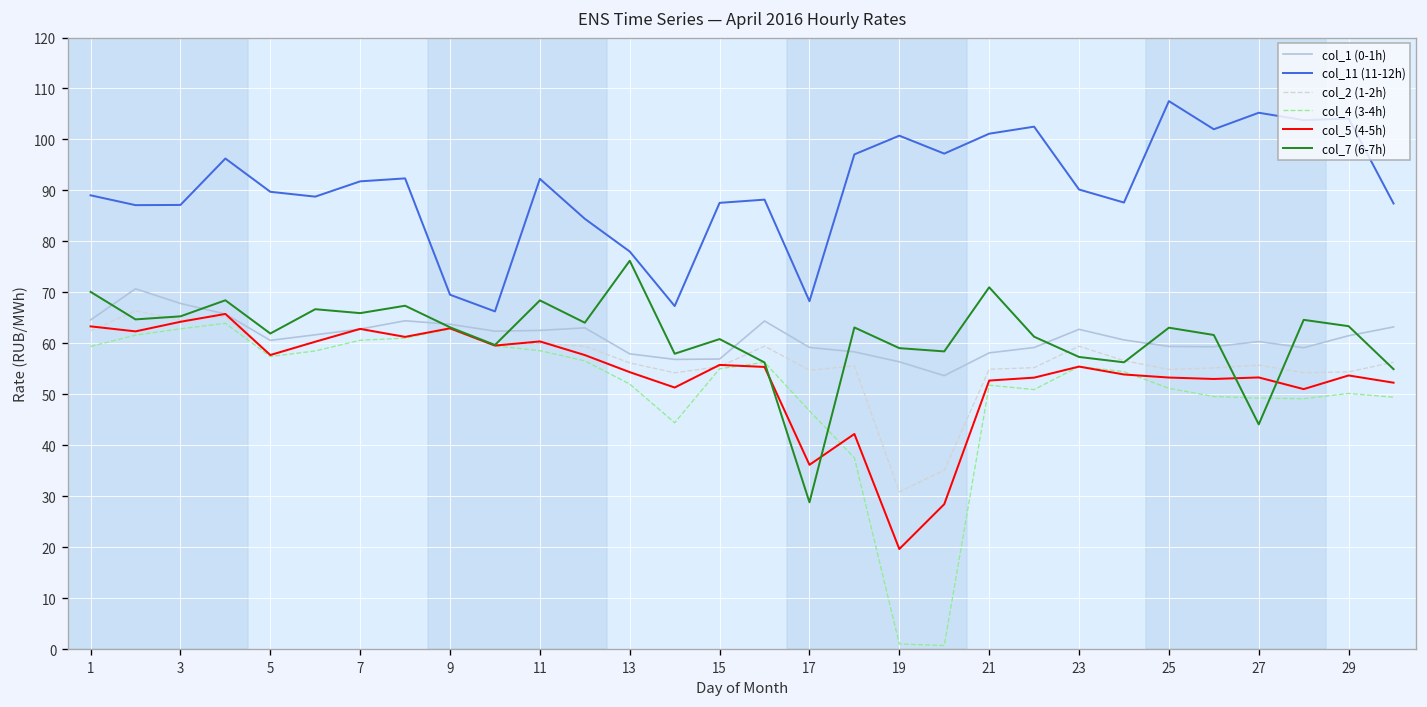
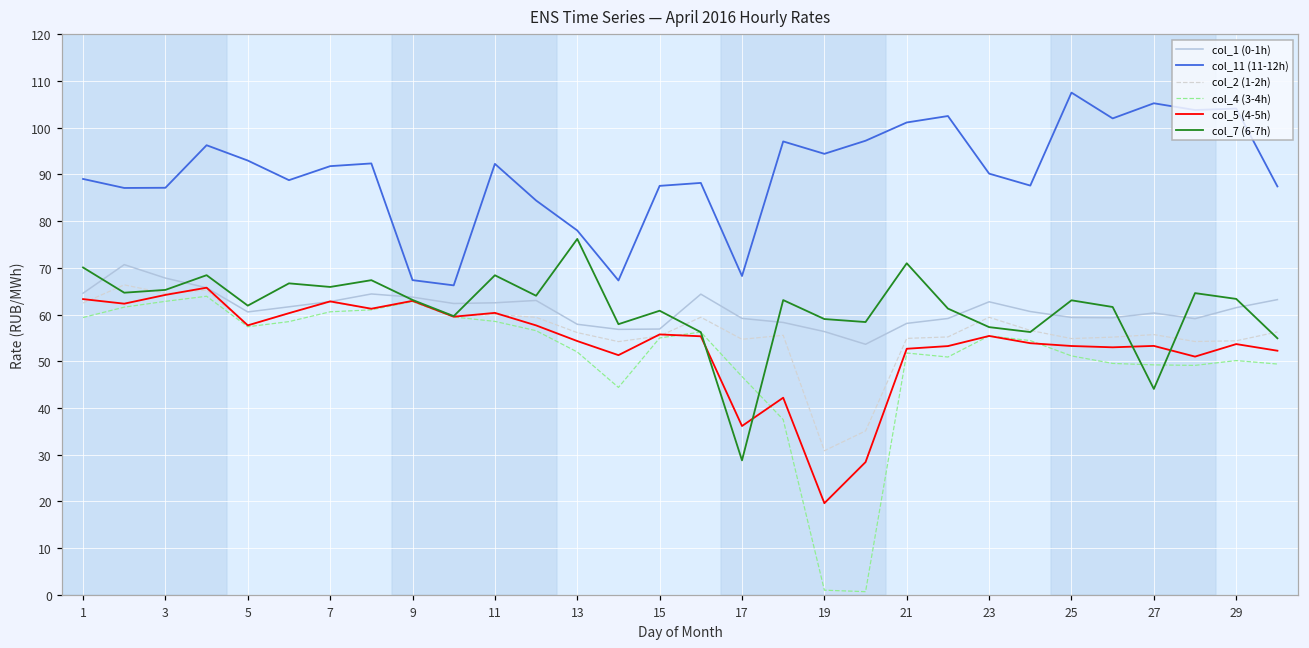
  {
    "col_11 (11-12h)": {
      "1": 89,
      "3": 87,
-     "5": 90,
+     "5": 93,
      "7": 92,
-     "9": 70,
+     "9": 67,
      "11": 92,
      "13": 78,
      "15": 88,
      "17": 68,
-     "19": 101,
+     "19": 94,
      "21": 101,
      "23": 90,
      "25": 108,
      "27": 105
    },
    "col_4 (3-4h)": {
      "1": 59,
      "3": 63,
      "7": 61,
      "11": 59,
      "13": 52,
      "17": 47,
      "19": 1,
      "21": 52,
      "25": 51,
      "27": 49,
      "29": 50
    },
    "col_5 (4-5h)": {
      "1": 63,
      "13": 54,
      "17": 36,
      "19": 20,
      "21": 53,
      "25": 53,
      "27": 53,
      "29": 54
    },
    "col_7 (6-7h)": {
      "1": 70,
      "3": 65,
      "5": 62,
      "7": 66,
      "11": 68,
      "13": 76,
      "15": 61,
      "17": 29,
      "19": 59,
      "21": 71,
      "23": 57,
      "25": 63,
      "27": 44,
      "29": 63
    }
  }
